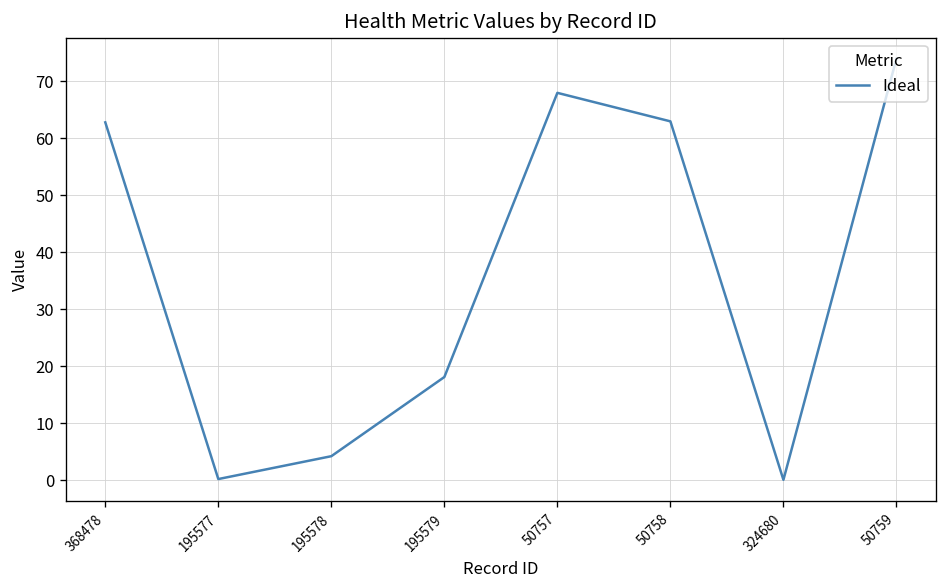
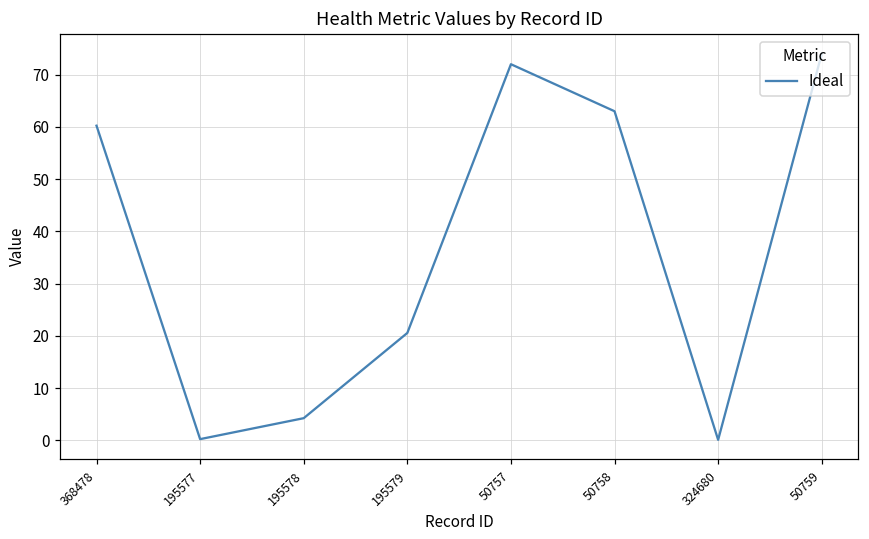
  {
-   "368478": 63,
+   "368478": 60,
    "195577": 0,
    "195578": 4,
-   "195579": 18,
-   "50757": 68,
+   "195579": 21,
+   "50757": 72,
    "50758": 63,
    "324680": 0
  }
